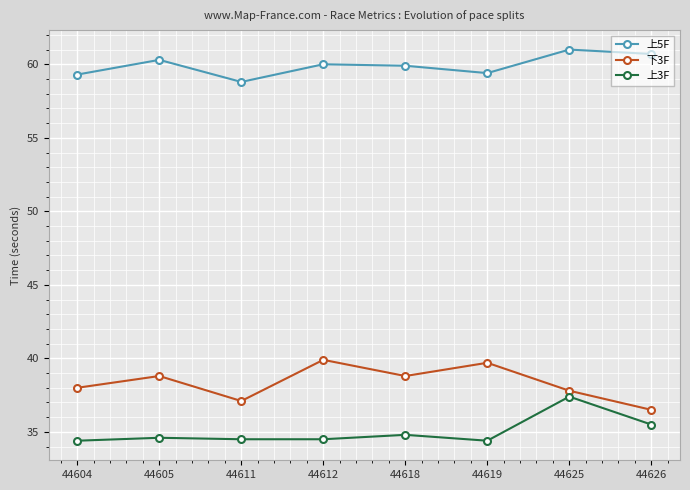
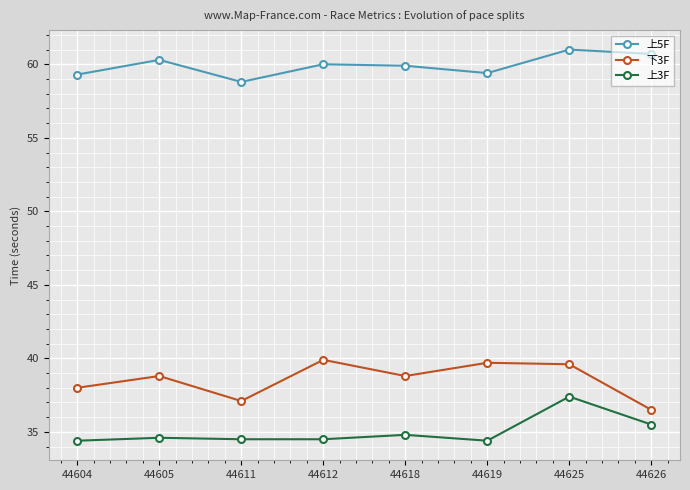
  {
    "上5F": {
      "44604": 59.3,
      "44605": 60.3,
      "44611": 58.8,
      "44612": 60.0,
      "44618": 59.9,
      "44619": 59.4,
      "44625": 61.0
    },
    "下3F": {
      "44604": 38.0,
      "44605": 38.8,
      "44611": 37.1,
      "44612": 39.9,
      "44618": 38.8,
      "44619": 39.7,
-     "44625": 37.8,
+     "44625": 39.6,
      "44626": 36.5
    },
    "上3F": {
      "44604": 34.4,
      "44605": 34.6,
      "44611": 34.5,
      "44612": 34.5,
      "44618": 34.8,
      "44619": 34.4,
      "44625": 37.4,
      "44626": 35.5
    }
  }
